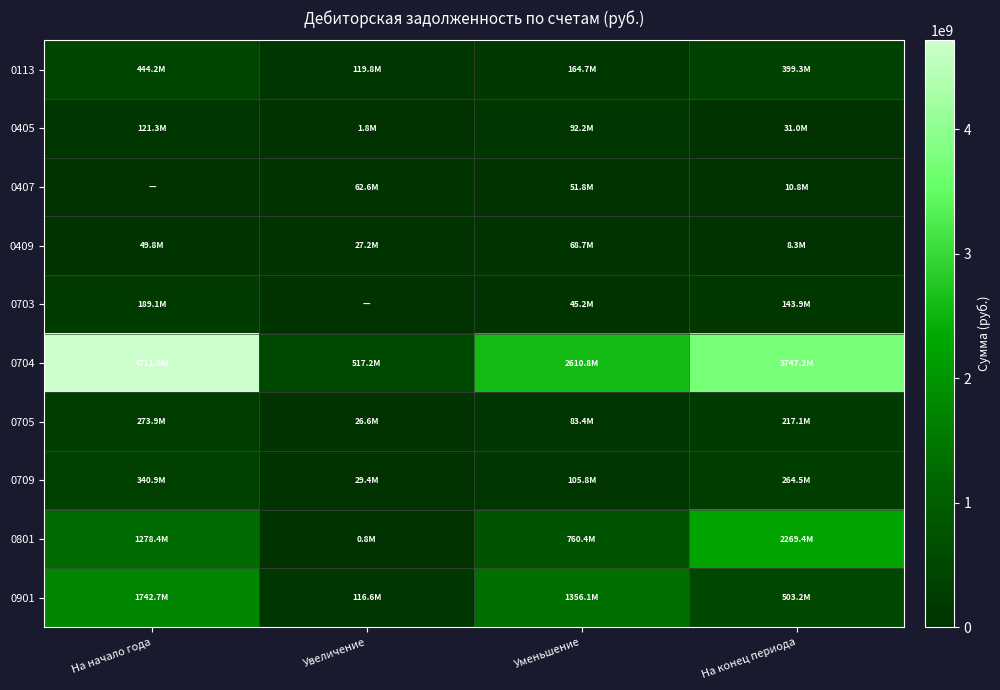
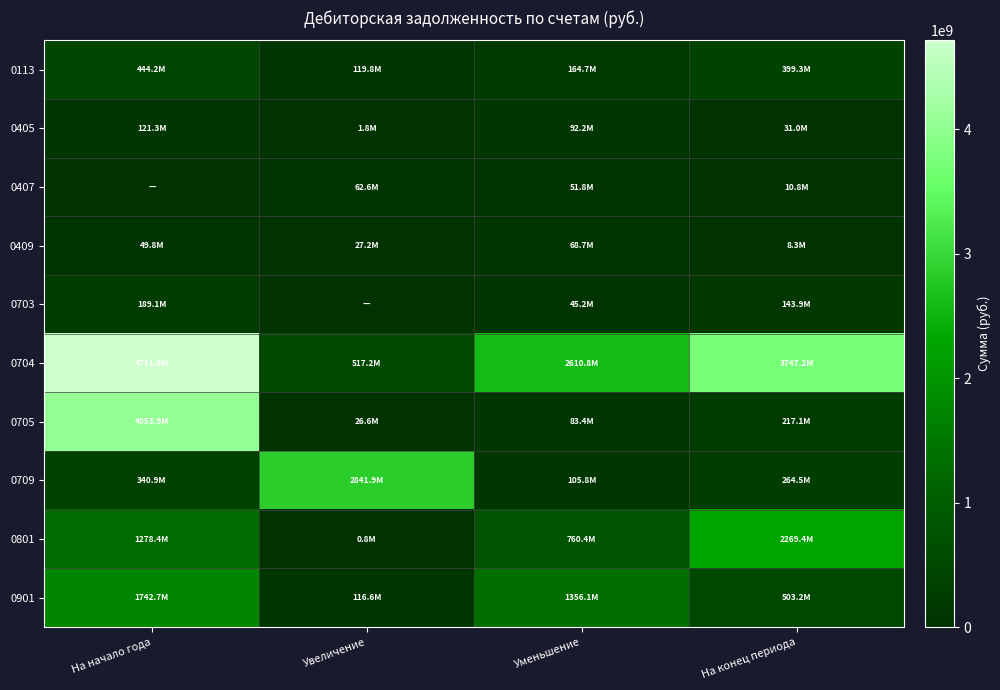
  {
    "0113": {
      "На начало года": "444.2M",
      "Увеличение": "119.8M",
      "Уменьшение": "164.7M",
      "На конец периода": "399.3M"
    },
    "0405": {
      "На начало года": "121.3M",
      "Увеличение": "1.8M",
      "Уменьшение": "92.2M",
      "На конец периода": "31.0M"
    },
    "0407": {
      "Увеличение": "62.6M",
      "Уменьшение": "51.8M",
      "На конец периода": "10.8M"
    },
    "0409": {
      "На начало года": "49.8M",
      "Увеличение": "27.2M",
      "Уменьшение": "68.7M",
      "На конец периода": "8.3M"
    },
    "0703": {
      "На начало года": "189.1M",
      "Уменьшение": "45.2M",
      "На конец периода": "143.9M"
    },
    "0704": {
      "На начало года": "4711.8M",
      "Увеличение": "517.2M",
      "Уменьшение": "2610.8M",
      "На конец периода": "3747.2M"
    },
    "0705": {
-     "На начало года": "273.9M",
+     "На начало года": "4053.9M",
      "Увеличение": "26.6M",
      "Уменьшение": "83.4M",
      "На конец периода": "217.1M"
    },
    "0709": {
      "На начало года": "340.9M",
-     "Увеличение": "29.4M",
+     "Увеличение": "2841.9M",
      "Уменьшение": "105.8M",
      "На конец периода": "264.5M"
    },
    "0801": {
      "На начало года": "1278.4M",
      "Увеличение": "0.8M",
      "Уменьшение": "760.4M",
      "На конец периода": "2269.4M"
    },
    "0901": {
      "На начало года": "1742.7M",
      "Увеличение": "116.6M",
      "Уменьшение": "1356.1M",
      "На конец периода": "503.2M"
    }
  }
